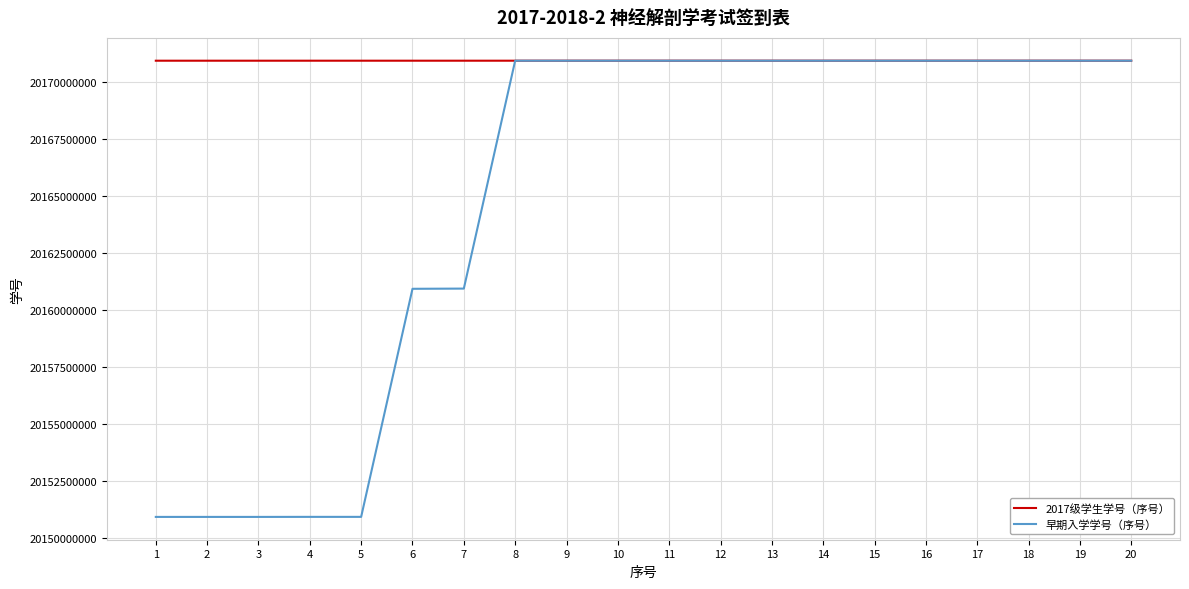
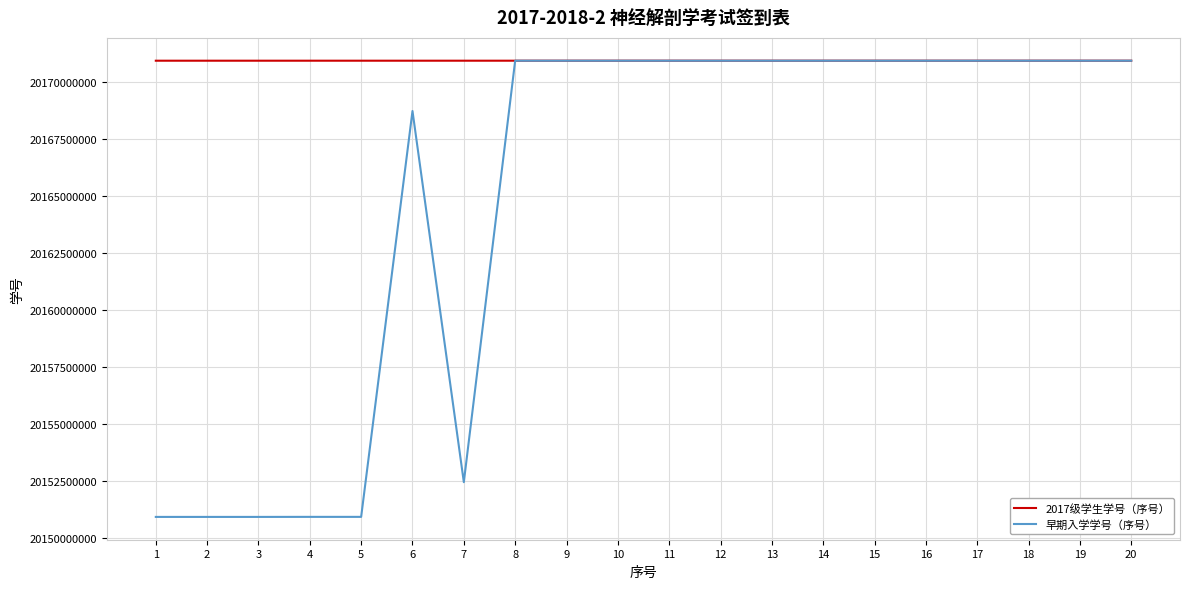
  {
    "2017级学生学号（序号）": {
      "1": 20170900000,
      "2": 20170900000,
      "3": 20170900000,
      "4": 20170900000,
      "5": 20170900000,
      "6": 20170900000,
      "7": 20170900000
    },
    "早期入学学号（序号）": {
      "1": 20150900000,
      "2": 20150900000,
      "3": 20150900000,
      "4": 20150900000,
      "5": 20150900000,
-     "6": 20160900000,
-     "7": 20160900000
+     "6": 20168700000,
+     "7": 20152500000
    }
  }
